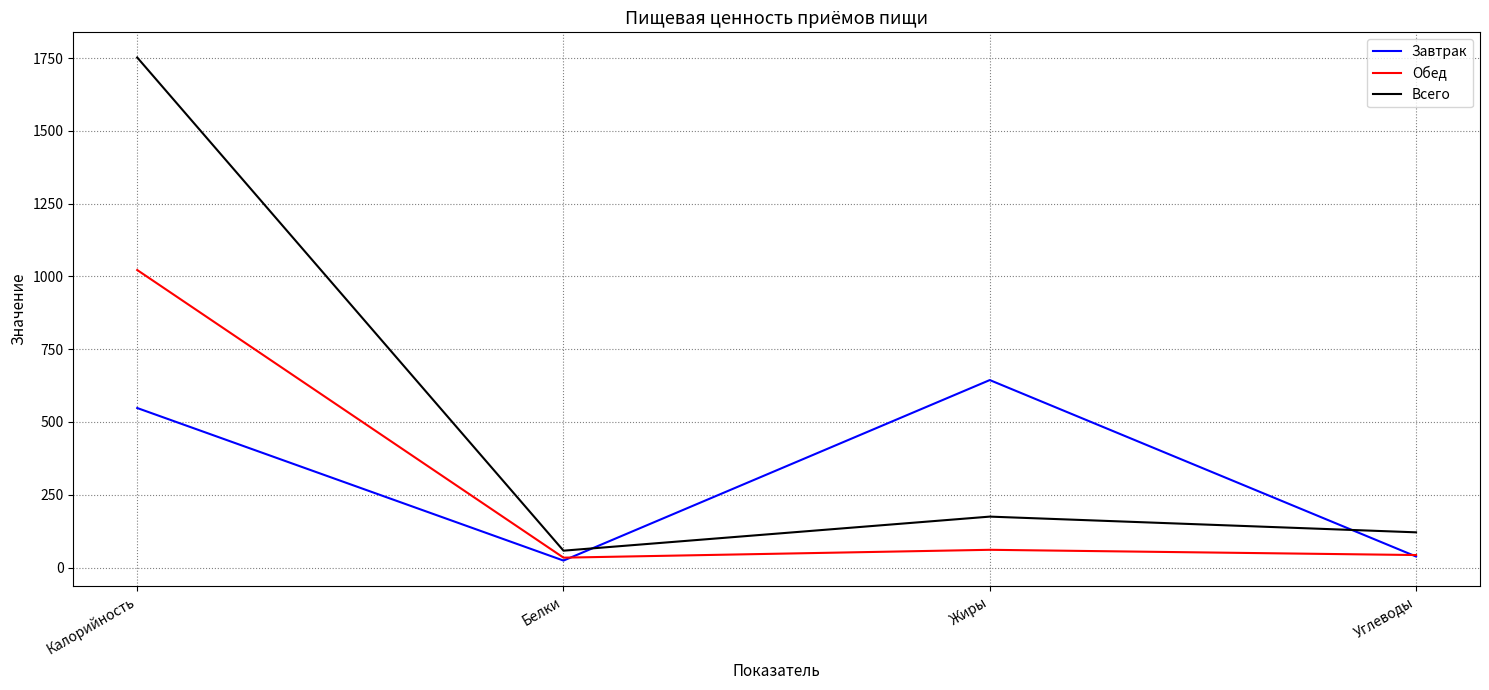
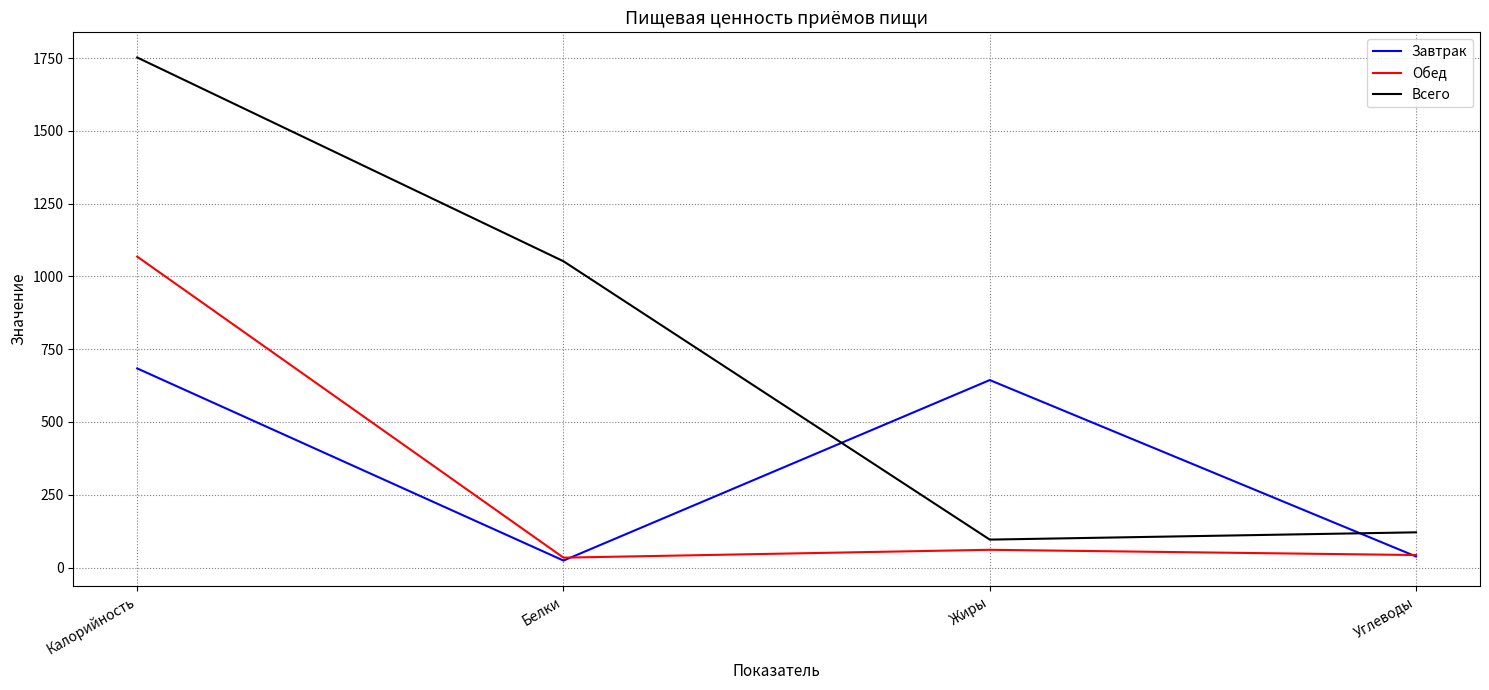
  {
    "Завтрак": {
-     "Калорийность": 550,
+     "Калорийность": 680,
      "Белки": 20,
      "Жиры": 640
    },
    "Обед": {
-     "Калорийность": 1020,
+     "Калорийность": 1070,
      "Белки": 30,
      "Жиры": 60
    },
    "Всего": {
      "Калорийность": 1750,
-     "Белки": 60,
-     "Жиры": 180,
+     "Белки": 1050,
+     "Жиры": 100,
      "Углеводы": 120
    }
  }
